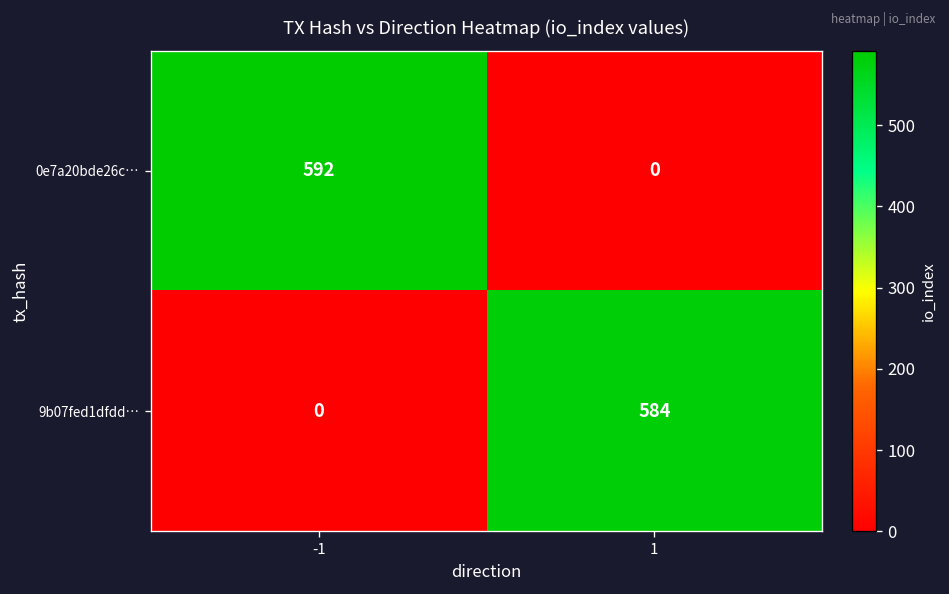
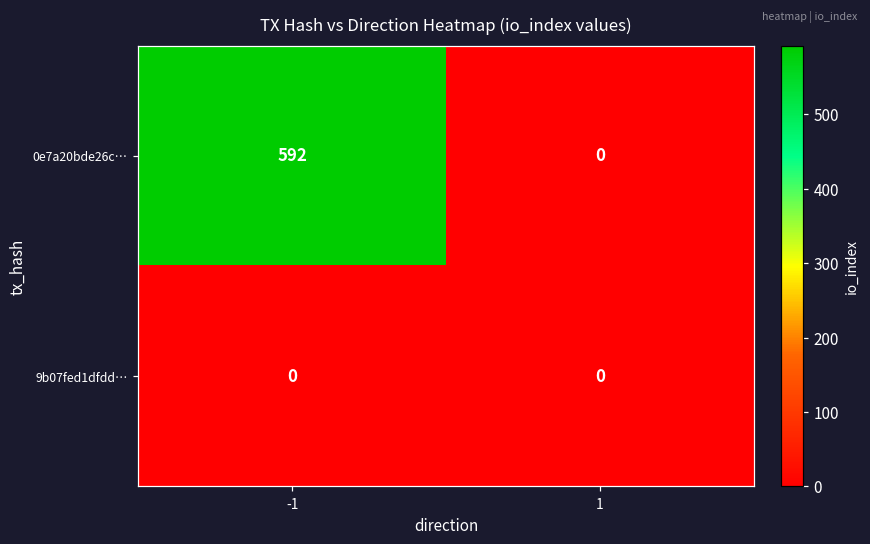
  {
    "0e7a20bde26c…": {
      "-1": 592,
      "1": 0
    },
    "9b07fed1dfdd…": {
      "-1": 0,
-     "1": 584
+     "1": 0
    }
  }
